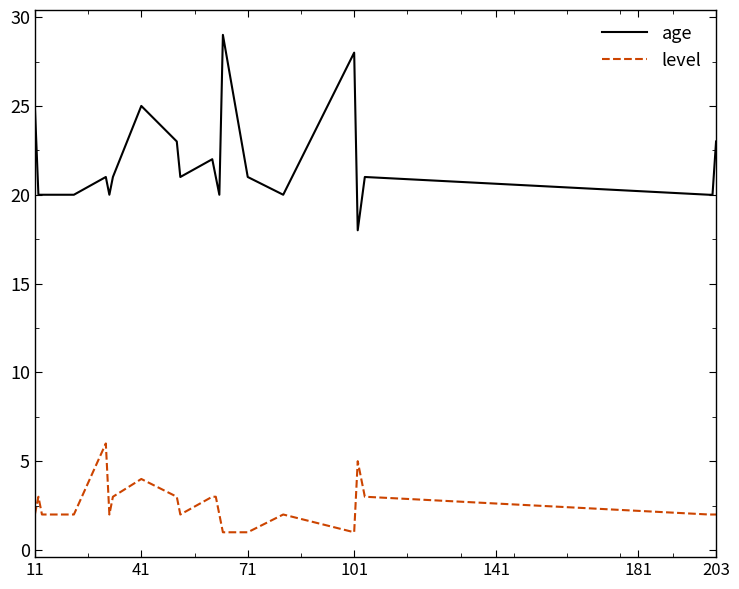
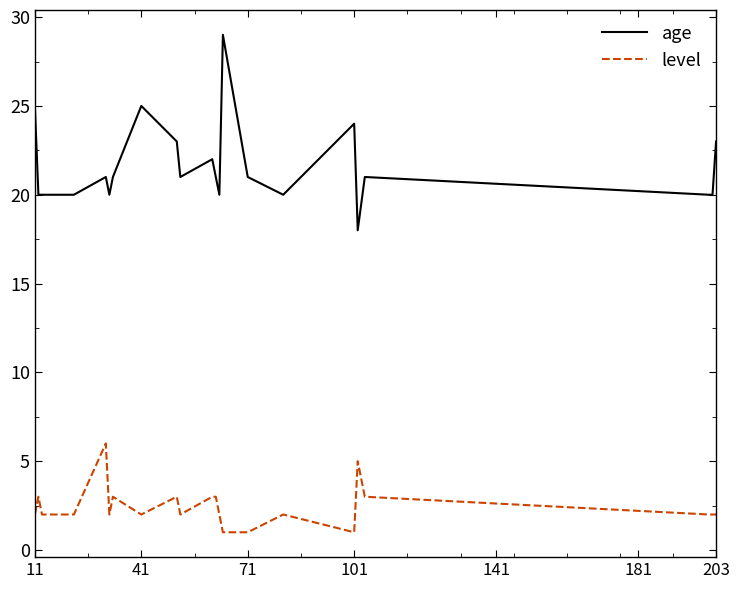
  {
    "age": {
      "11": 25,
      "41": 25,
      "71": 21,
-     "101": 28,
+     "101": 24,
      "203": 23
    },
    "level": {
      "11": 2,
-     "41": 4,
+     "41": 2,
      "71": 1,
      "101": 1,
      "203": 2
    }
  }
